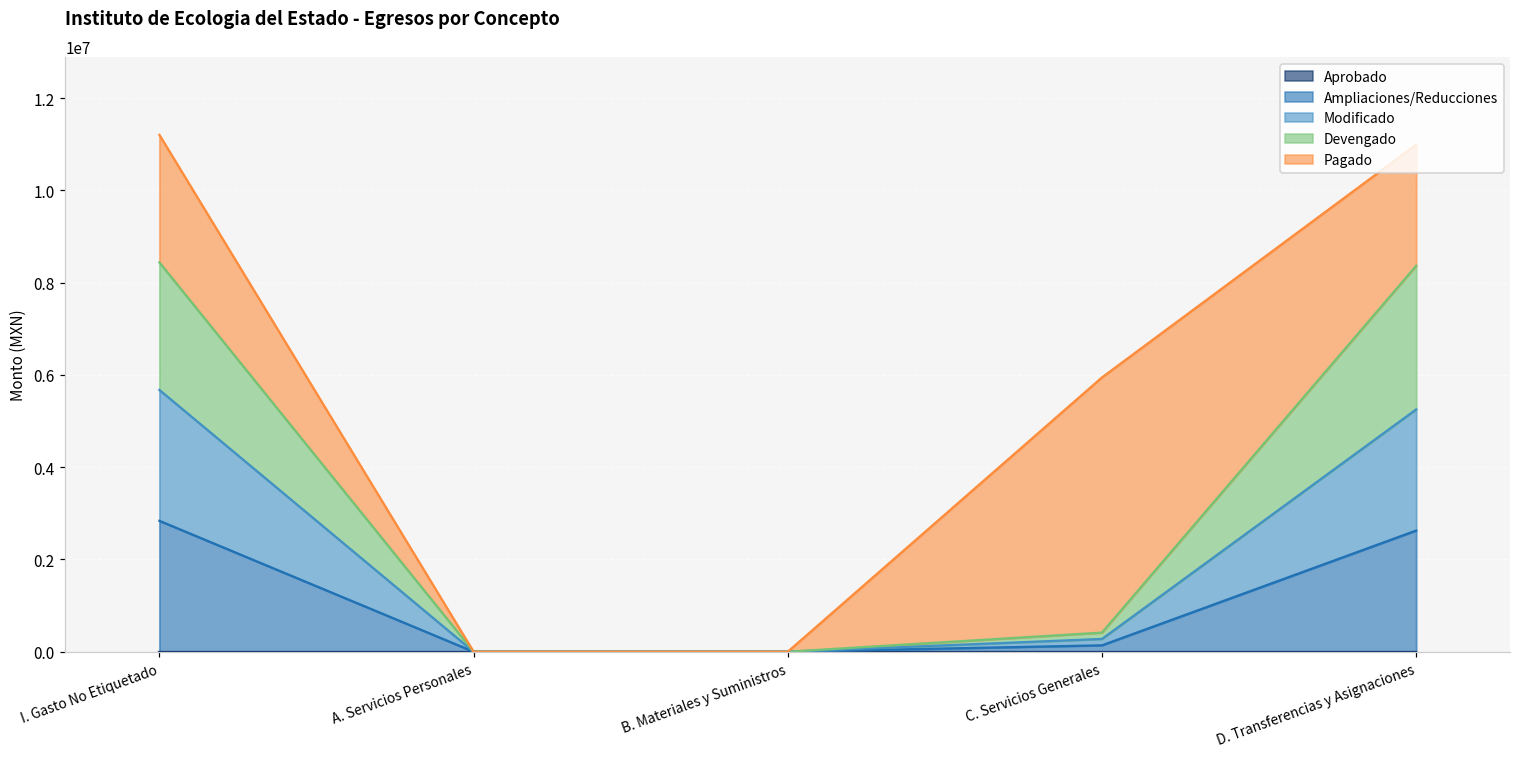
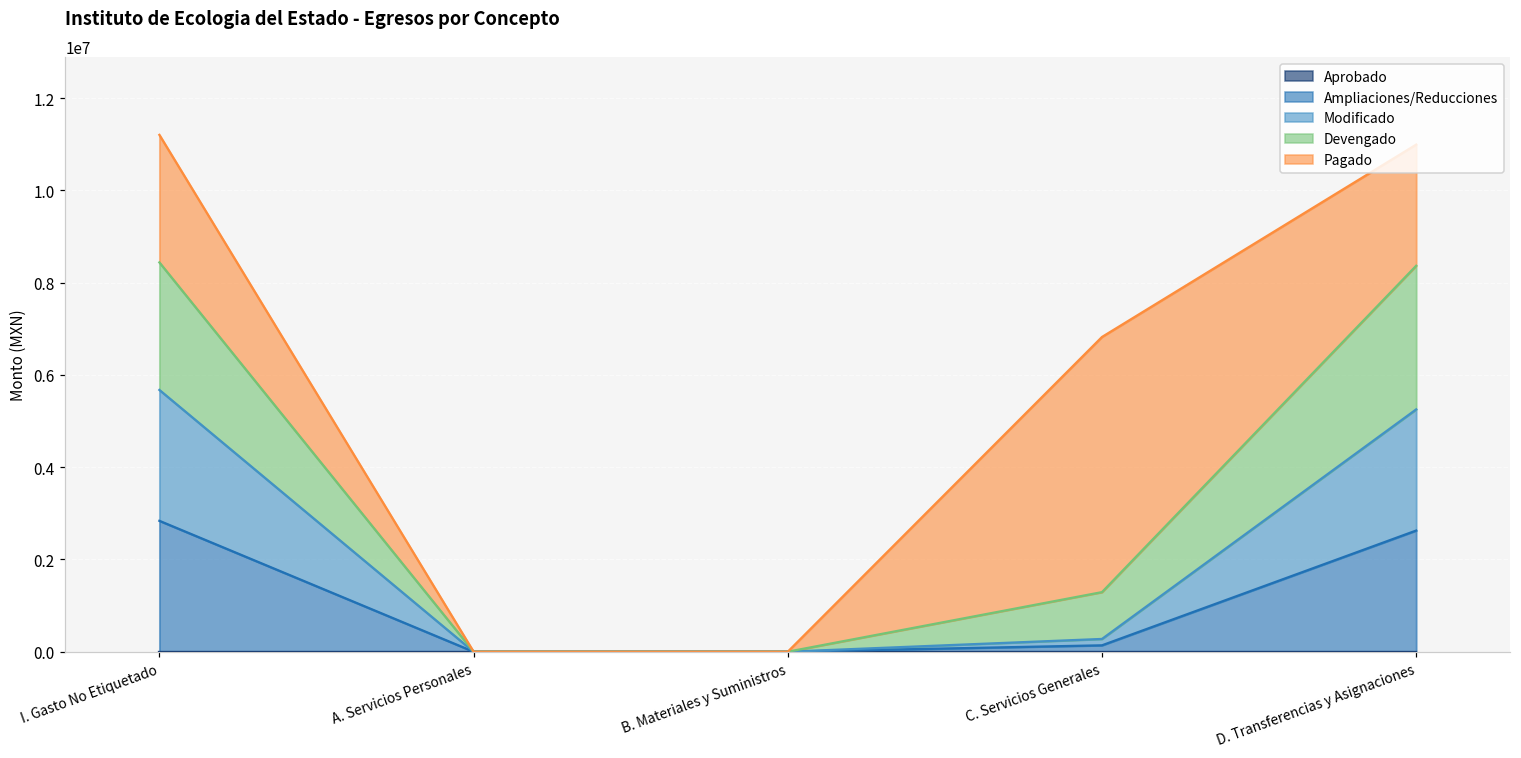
  {
    "Aprobado": {
      "I. Gasto No Etiquetado": 0,
      "C. Servicios Generales": 0,
      "D. Transferencias y Asignaciones": 0
    },
    "Devengado": {
      "I. Gasto No Etiquetado": 2800000,
-     "C. Servicios Generales": 100000,
+     "C. Servicios Generales": 1000000,
      "D. Transferencias y Asignaciones": 3100000
    },
    "Pagado": {
      "I. Gasto No Etiquetado": 2800000,
      "C. Servicios Generales": 5500000
    }
  }
